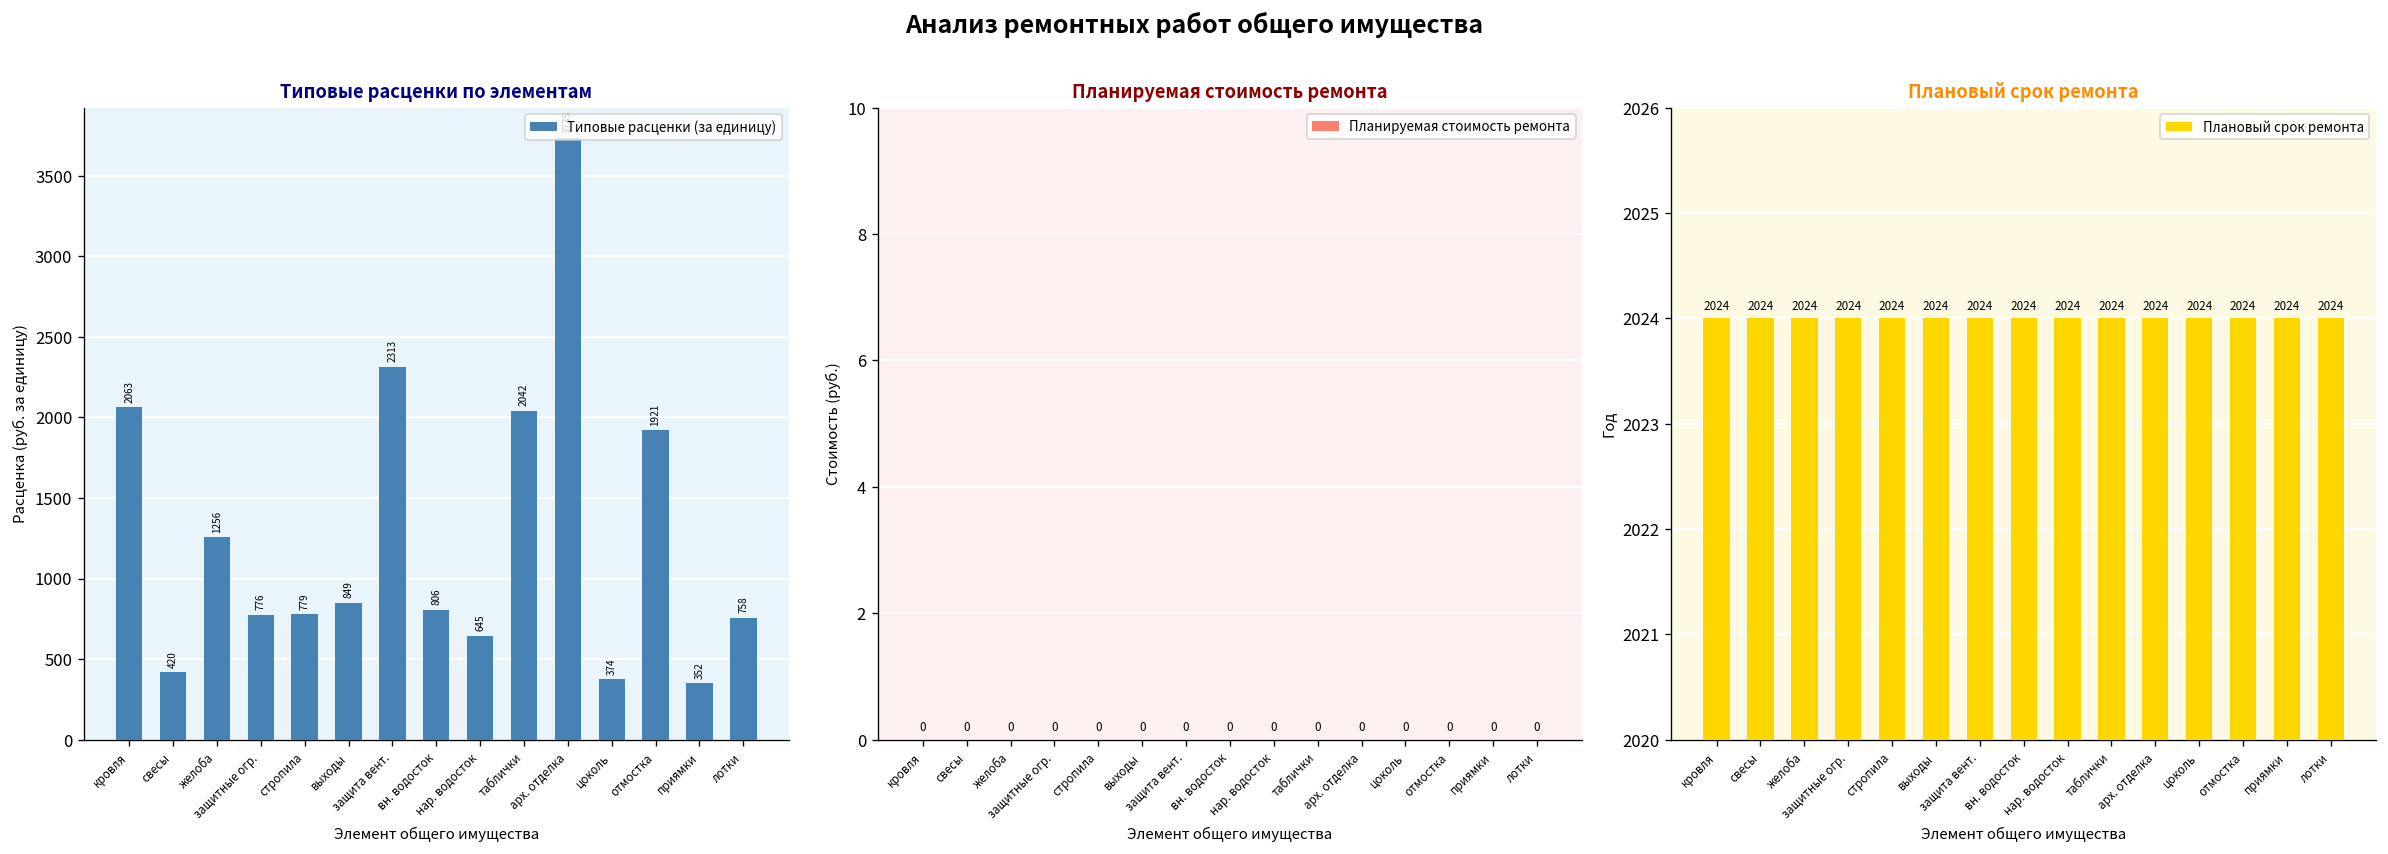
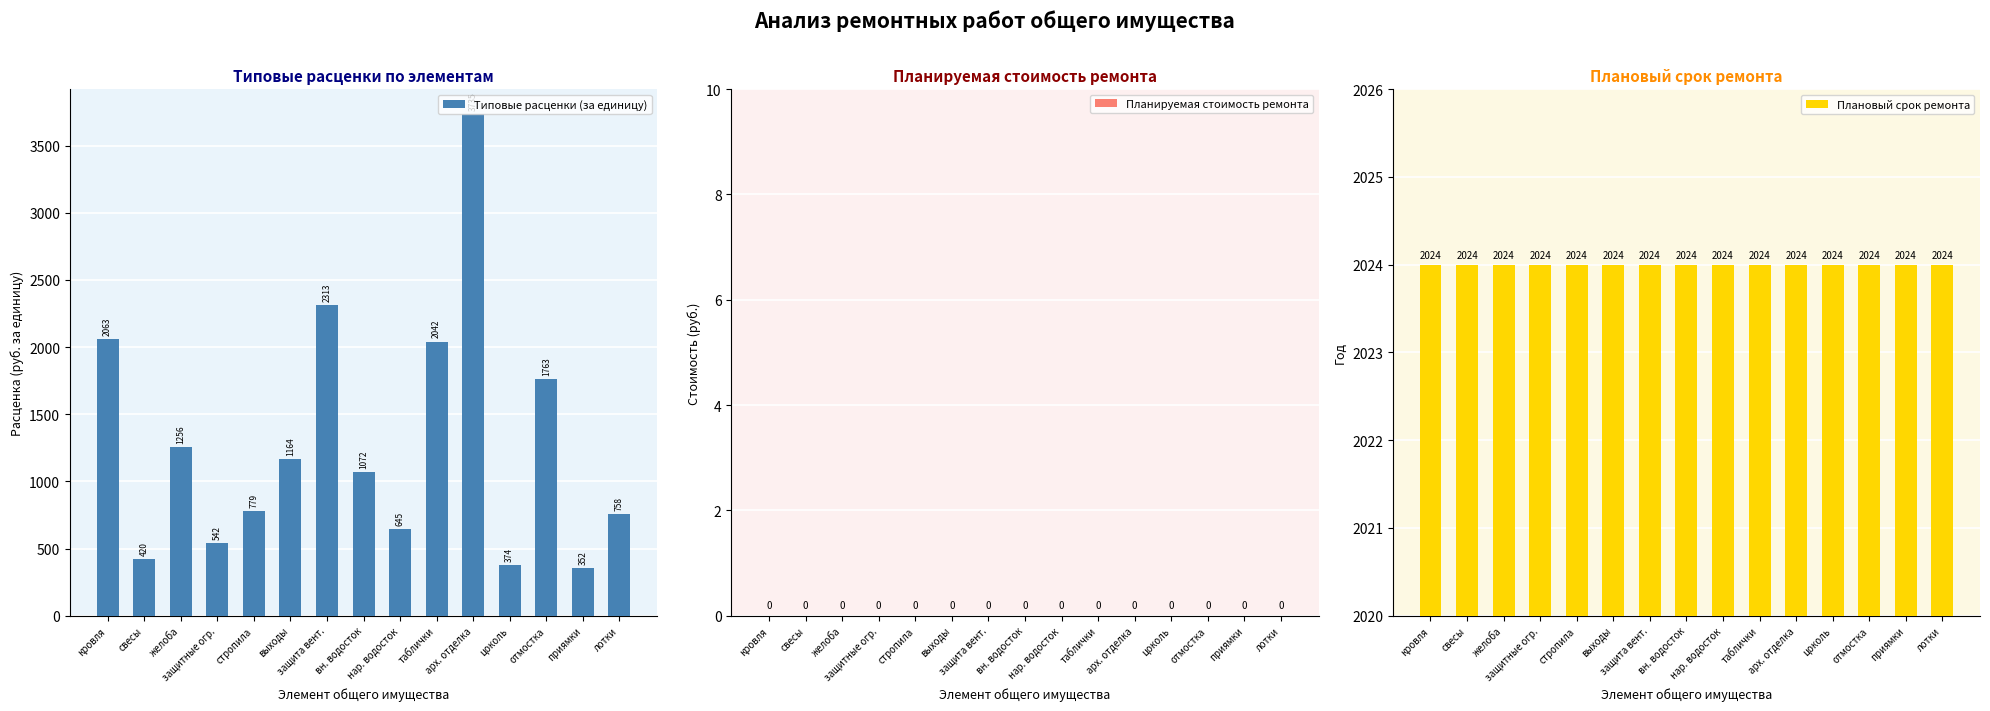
  {
    "Типовые расценки по элементам": {
      "кровля": 2063,
      "свесы": 420,
      "желоба": 1256,
-     "защитные огр.": 776,
+     "защитные огр.": 542,
      "стропила": 779,
-     "выходы": 849,
+     "выходы": 1164,
      "защита вент.": 2313,
-     "вн. водосток": 806,
+     "вн. водосток": 1072,
      "нар. водосток": 645,
      "таблички": 2042,
      "цоколь": 374,
-     "отмостка": 1921,
+     "отмостка": 1763,
      "приямки": 352,
      "лотки": 758
    },
    "Планируемая стоимость ремонта": {
      "кровля": 0,
      "свесы": 0,
      "желоба": 0,
      "защитные огр.": 0,
      "стропила": 0,
      "выходы": 0,
      "защита вент.": 0,
      "вн. водосток": 0,
      "нар. водосток": 0,
      "таблички": 0,
      "арх. отделка": 0,
      "цоколь": 0,
      "отмостка": 0,
      "приямки": 0,
      "лотки": 0
    },
    "Плановый срок ремонта": {
      "кровля": 2024,
      "свесы": 2024,
      "желоба": 2024,
      "защитные огр.": 2024,
      "стропила": 2024,
      "выходы": 2024,
      "защита вент.": 2024,
      "вн. водосток": 2024,
      "нар. водосток": 2024,
      "таблички": 2024,
      "арх. отделка": 2024,
      "цоколь": 2024,
      "отмостка": 2024,
      "приямки": 2024,
      "лотки": 2024
    }
  }
